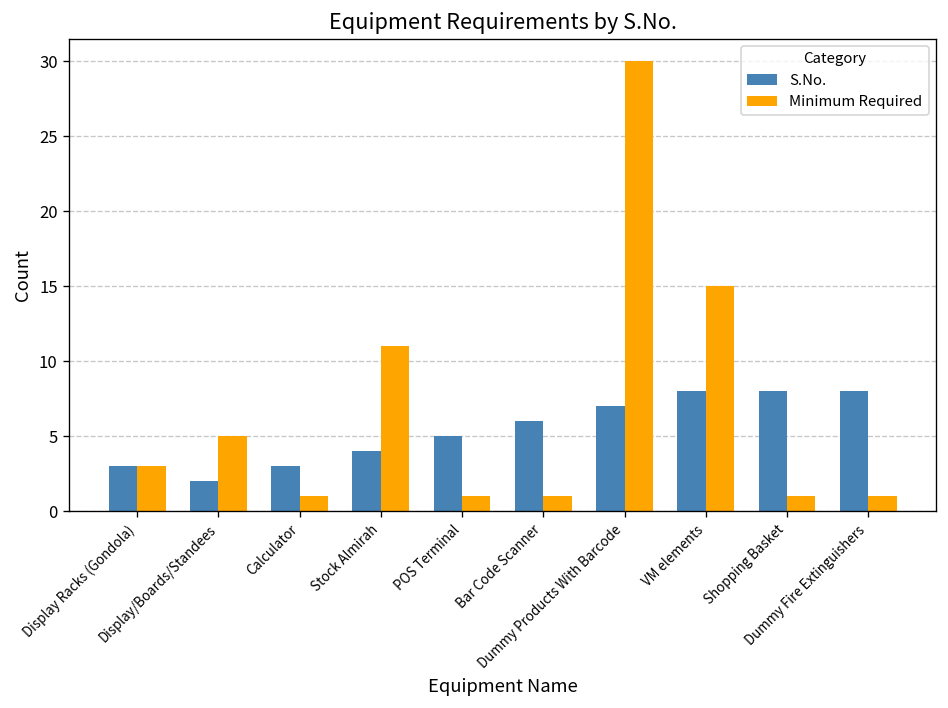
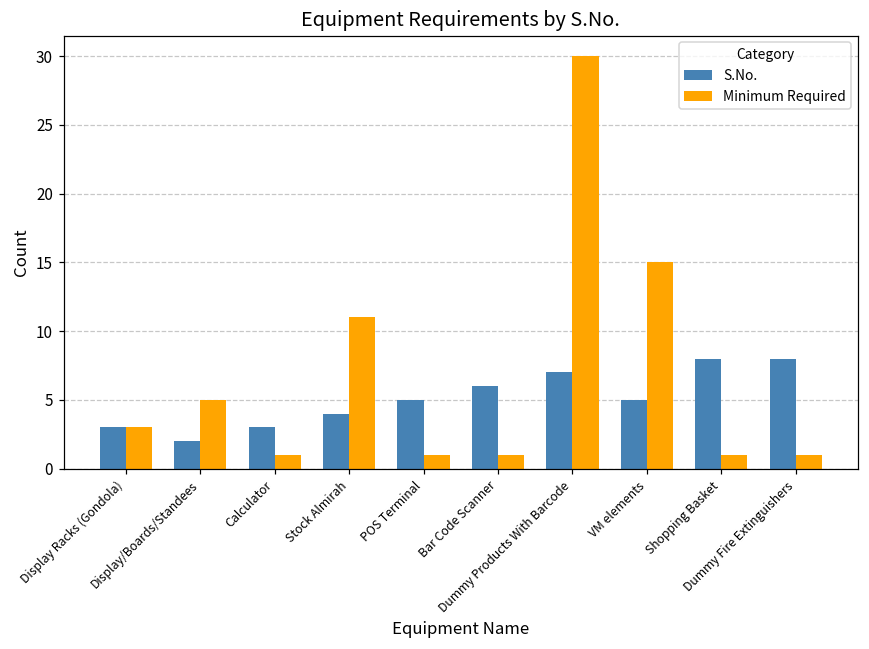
  {
    "S.No.": {
      "Display Racks (Gondola)": 3,
      "Display/Boards/Standees": 2,
      "Calculator": 3,
      "Stock Almirah": 4,
      "POS Terminal": 5,
      "Bar Code Scanner": 6,
      "Dummy Products With Barcode": 7,
-     "VM elements": 8,
+     "VM elements": 5,
      "Shopping Basket": 8,
      "Dummy Fire Extinguishers": 8
    },
    "Minimum Required": {
      "Display Racks (Gondola)": 3,
      "Display/Boards/Standees": 5,
      "Calculator": 1,
      "Stock Almirah": 11,
      "POS Terminal": 1,
      "Bar Code Scanner": 1,
      "Dummy Products With Barcode": 30,
      "VM elements": 15,
      "Shopping Basket": 1,
      "Dummy Fire Extinguishers": 1
    }
  }
